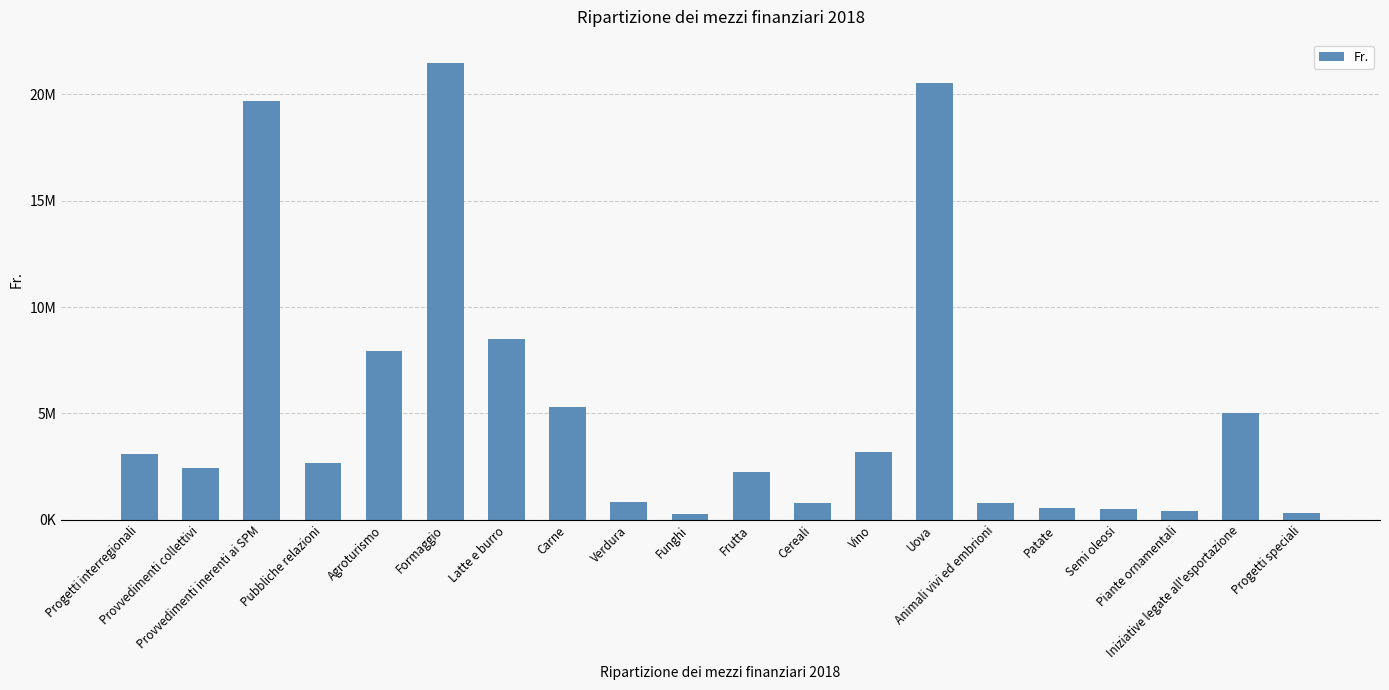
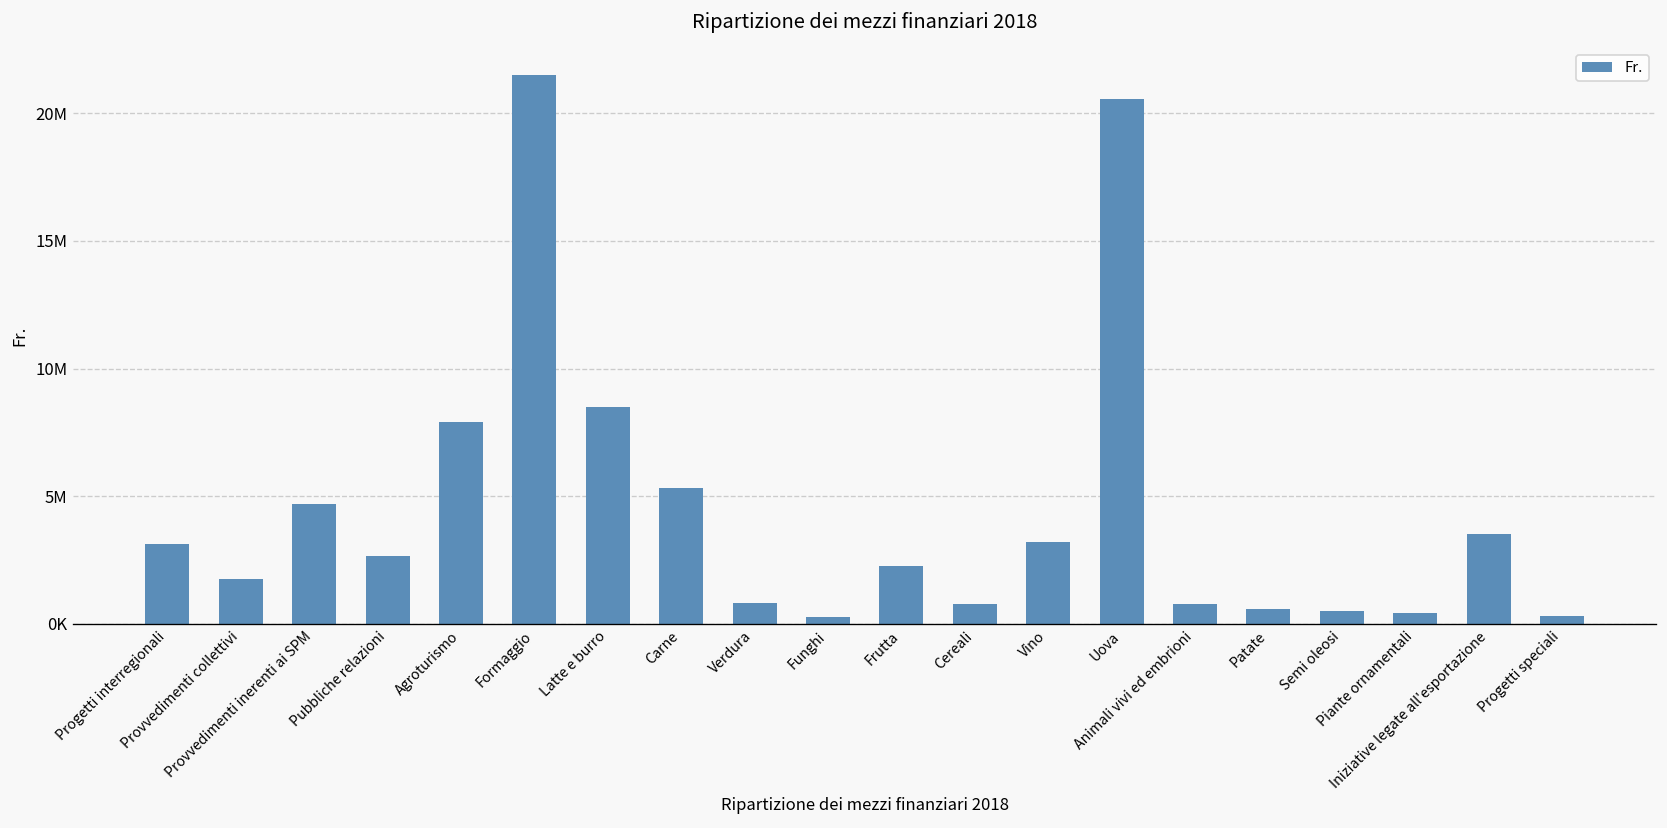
  {
    "Progetti interregionali": 3100000,
-   "Provvedimenti collettivi": 2400000,
-   "Provvedimenti inerenti ai SPM": 19700000,
+   "Provvedimenti collettivi": 1800000,
+   "Provvedimenti inerenti ai SPM": 4700000,
    "Pubbliche relazioni": 2700000,
    "Agroturismo": 7900000,
    "Formaggio": 21500000,
    "Latte e burro": 8500000,
    "Carne": 5300000,
    "Verdura": 800000,
    "Funghi": 300000,
    "Frutta": 2300000,
    "Cereali": 800000,
    "Vino": 3200000,
    "Uova": 20600000,
    "Animali vivi ed embrioni": 800000,
    "Patate": 600000,
    "Semi oleosi": 500000,
    "Piante ornamentali": 400000,
-   "Iniziative legate all'esportazione": 5000000,
+   "Iniziative legate all'esportazione": 3500000,
    "Progetti speciali": 300000
  }
